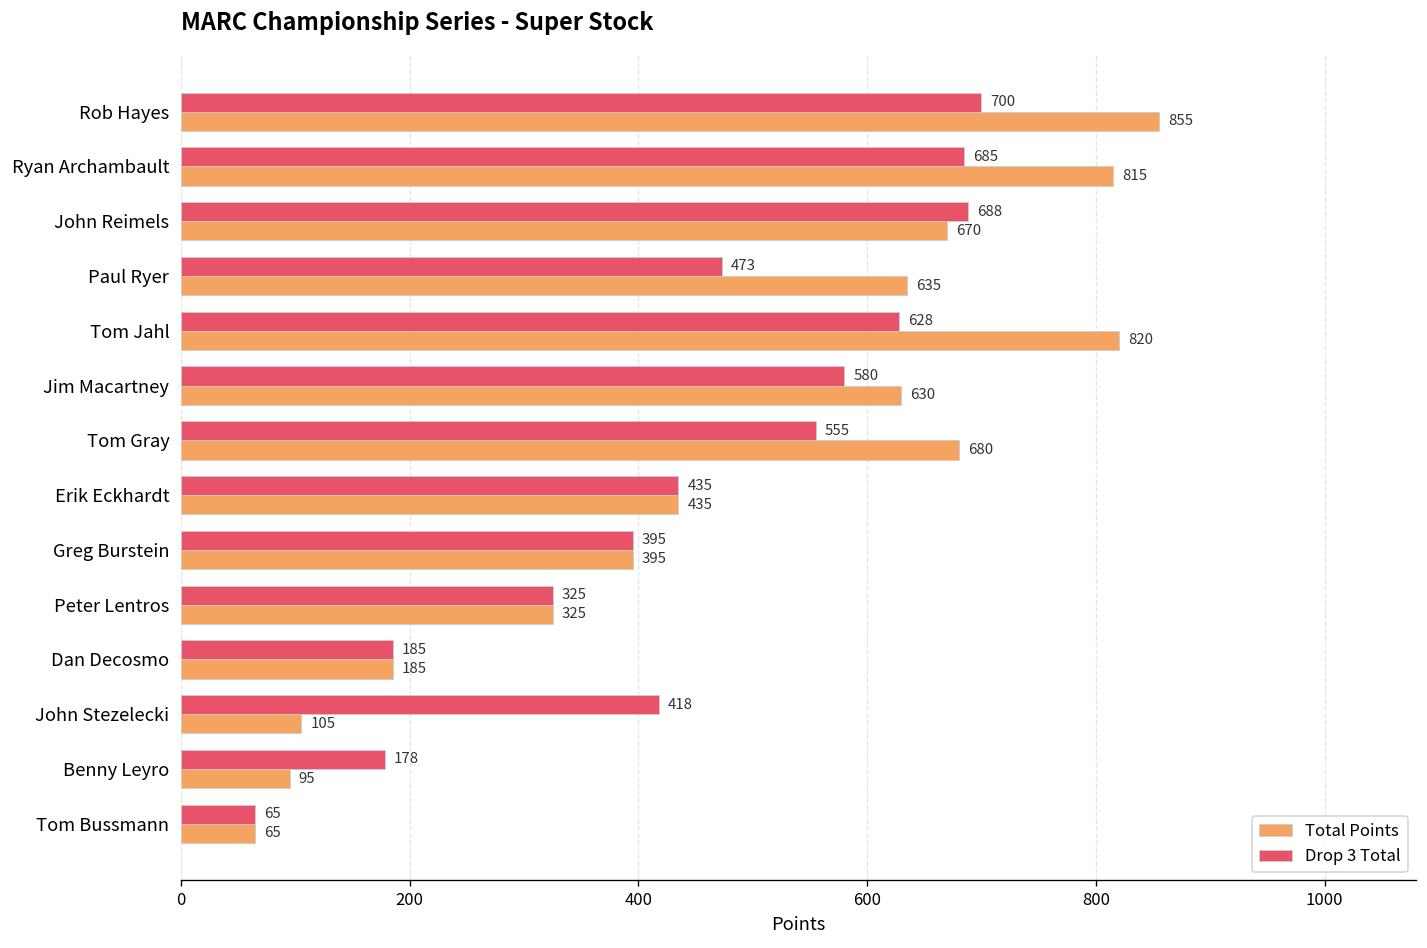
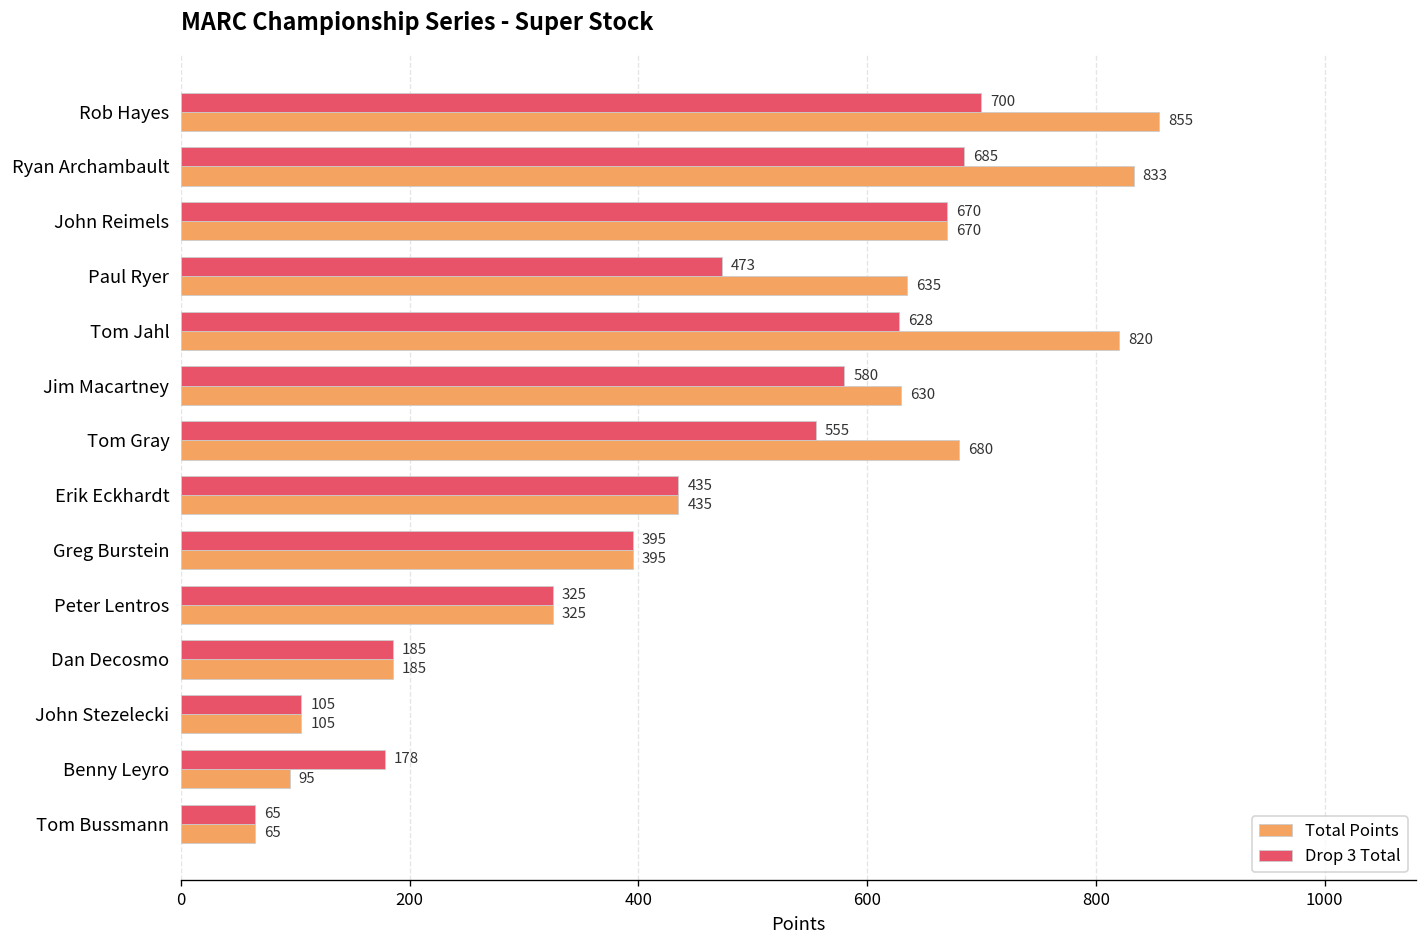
  {
    "Total Points": {
      "Rob Hayes": 855,
-     "Ryan Archambault": 815,
+     "Ryan Archambault": 833,
      "John Reimels": 670,
      "Paul Ryer": 635,
      "Tom Jahl": 820,
      "Jim Macartney": 630,
      "Tom Gray": 680,
      "Erik Eckhardt": 435,
      "Greg Burstein": 395,
      "Peter Lentros": 325,
      "Dan Decosmo": 185,
      "John Stezelecki": 105,
      "Benny Leyro": 95,
      "Tom Bussmann": 65
    },
    "Drop 3 Total": {
      "Rob Hayes": 700,
      "Ryan Archambault": 685,
-     "John Reimels": 688,
+     "John Reimels": 670,
      "Paul Ryer": 473,
      "Tom Jahl": 628,
      "Jim Macartney": 580,
      "Tom Gray": 555,
      "Erik Eckhardt": 435,
      "Greg Burstein": 395,
      "Peter Lentros": 325,
      "Dan Decosmo": 185,
-     "John Stezelecki": 418,
+     "John Stezelecki": 105,
      "Benny Leyro": 178,
      "Tom Bussmann": 65
    }
  }
